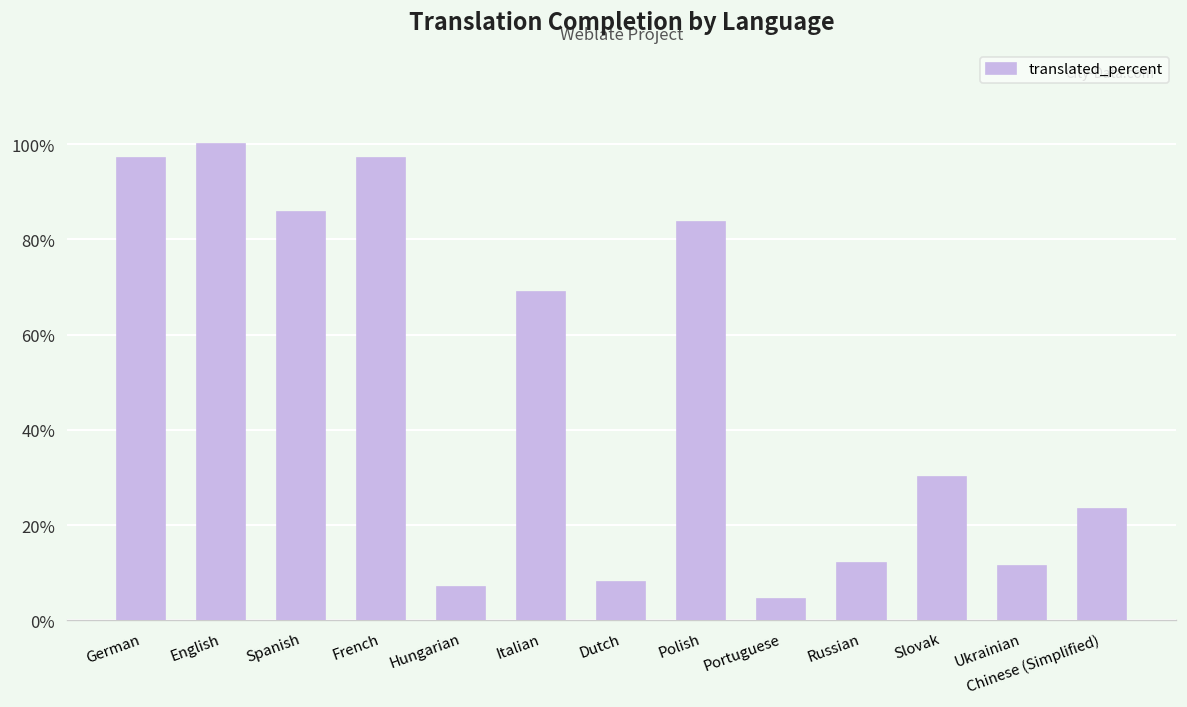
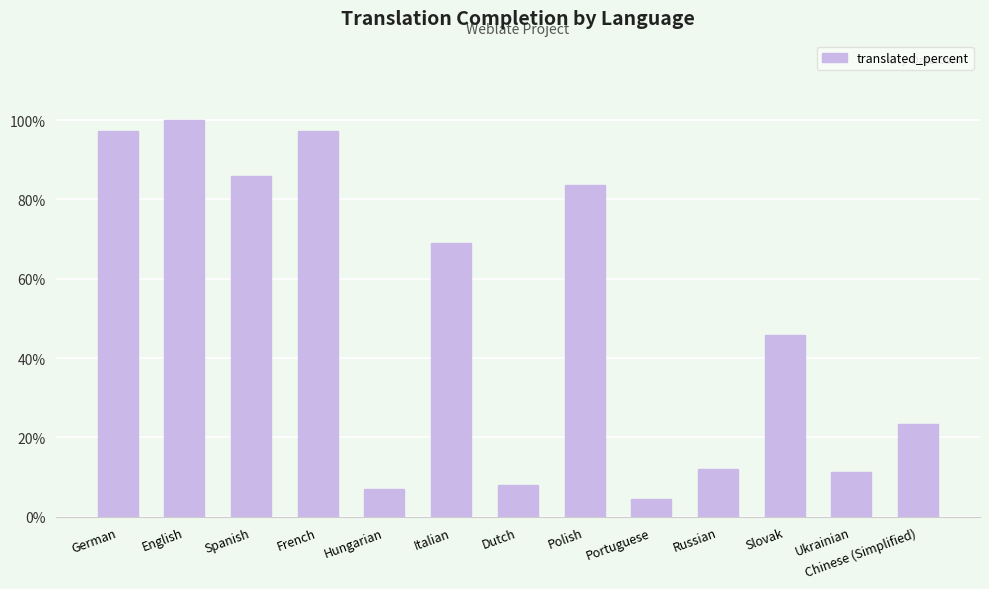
  {
    "German": "97%",
    "English": "100%",
    "Spanish": "86%",
    "French": "97%",
    "Hungarian": "7%",
    "Italian": "69%",
    "Dutch": "8%",
    "Polish": "84%",
    "Portuguese": "4%",
    "Russian": "12%",
-   "Slovak": "30%",
+   "Slovak": "46%",
    "Ukrainian": "11%",
    "Chinese (Simplified)": "24%"
  }
